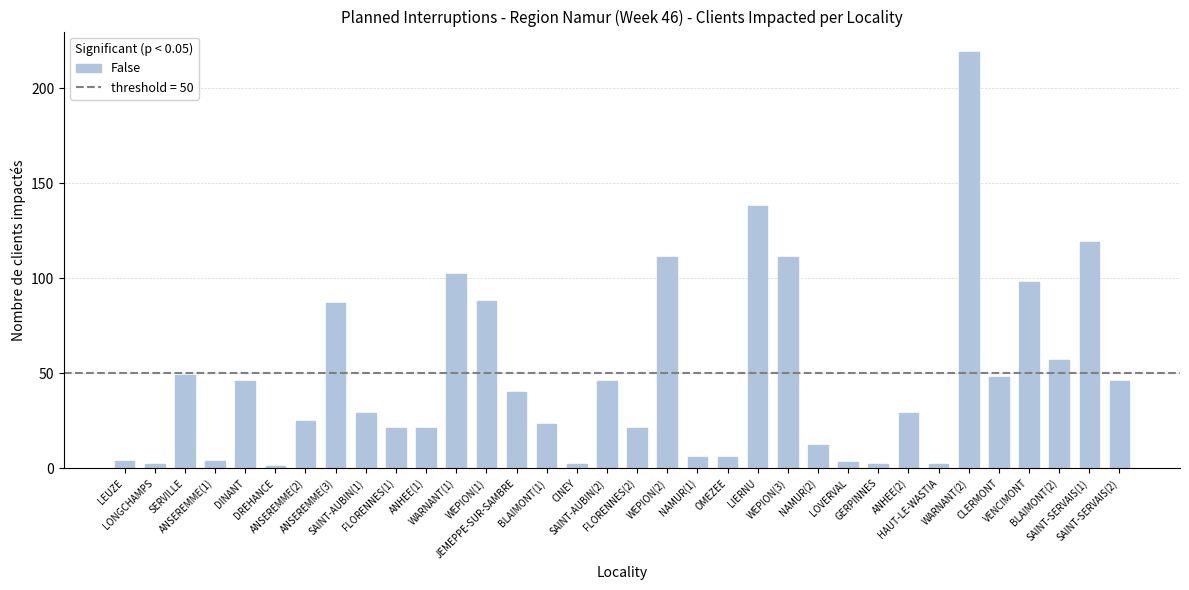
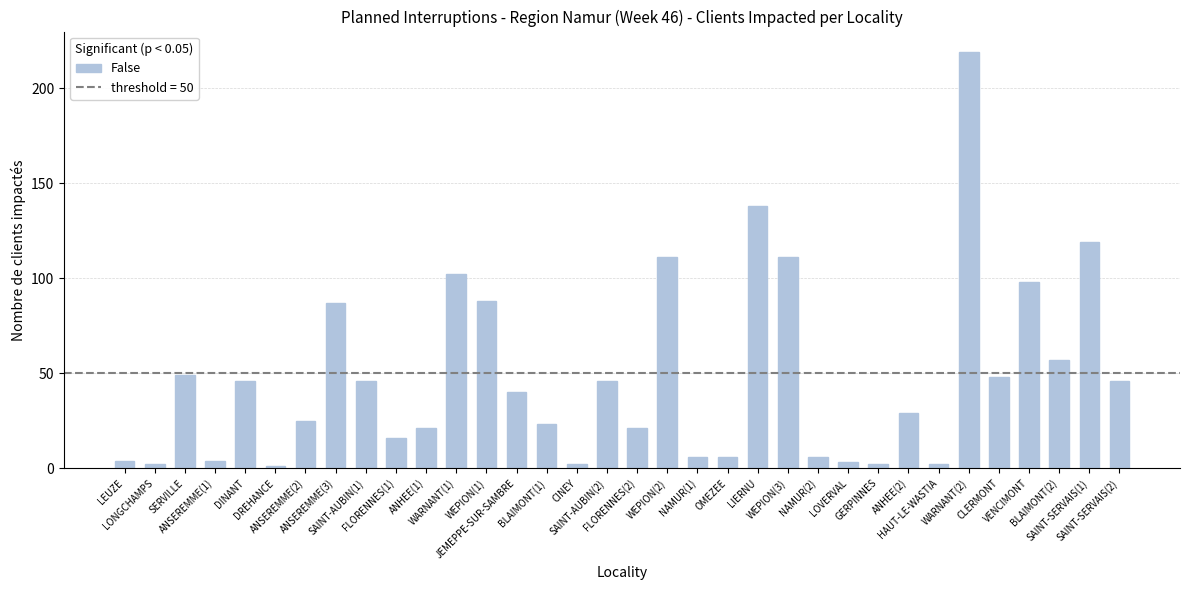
  {
    "LEUZE": 4,
    "LONGCHAMPS": 2,
    "SERVILLE": 49,
    "ANSEREMME(1)": 4,
    "DINANT": 46,
    "ANSEREMME(2)": 25,
    "ANSEREMME(3)": 87,
-   "SAINT-AUBIN(1)": 29,
-   "FLORENNES(1)": 21,
+   "SAINT-AUBIN(1)": 46,
+   "FLORENNES(1)": 16,
    "ANHEE(1)": 21,
    "WARNANT(1)": 102,
    "WEPION(1)": 88,
    "JEMEPPE-SUR-SAMBRE": 40,
    "BLAIMONT(1)": 23,
    "CINEY": 2,
    "SAINT-AUBIN(2)": 46,
    "FLORENNES(2)": 21,
    "WEPION(2)": 111,
    "NAMUR(1)": 6,
    "OMEZEE": 6,
    "LIERNU": 138,
    "WEPION(3)": 111,
-   "NAMUR(2)": 12,
+   "NAMUR(2)": 6,
    "LOVERVAL": 3,
    "GERPINNES": 2,
    "ANHEE(2)": 29,
    "HAUT-LE-WASTIA": 2,
    "WARNANT(2)": 219,
    "CLERMONT": 48,
    "VENCIMONT": 98,
    "BLAIMONT(2)": 57,
    "SAINT-SERVAIS(1)": 119,
    "SAINT-SERVAIS(2)": 46
  }
